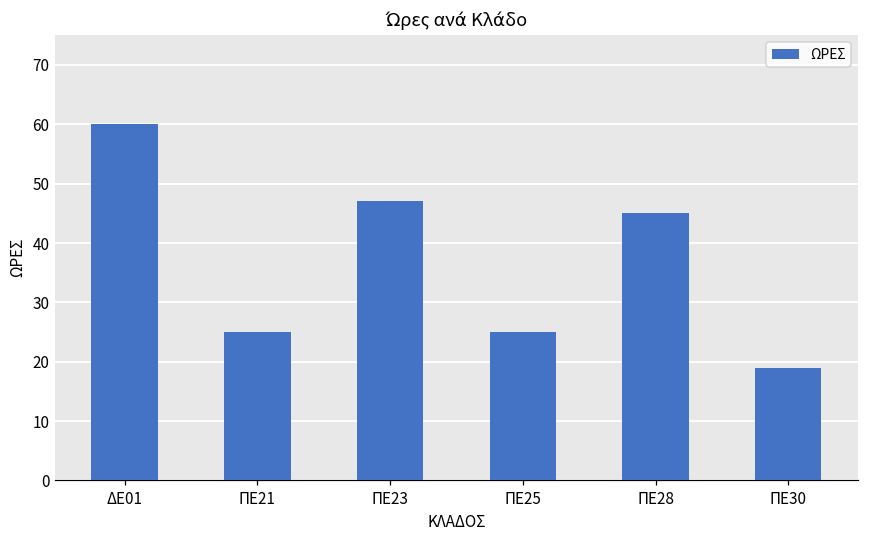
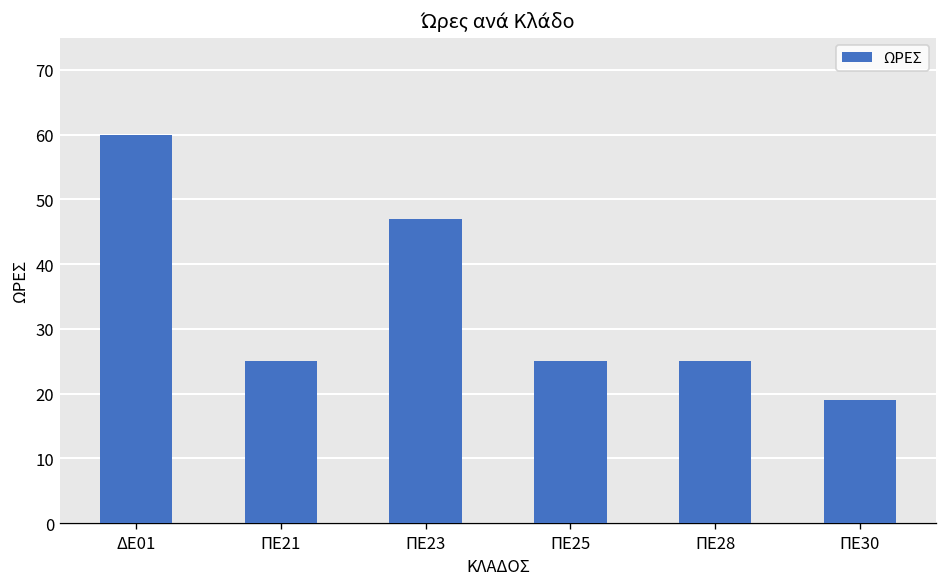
  {
    "ΔΕ01": 60,
    "ΠΕ21": 25,
    "ΠΕ23": 47,
    "ΠΕ25": 25,
-   "ΠΕ28": 45,
+   "ΠΕ28": 25,
    "ΠΕ30": 19
  }
